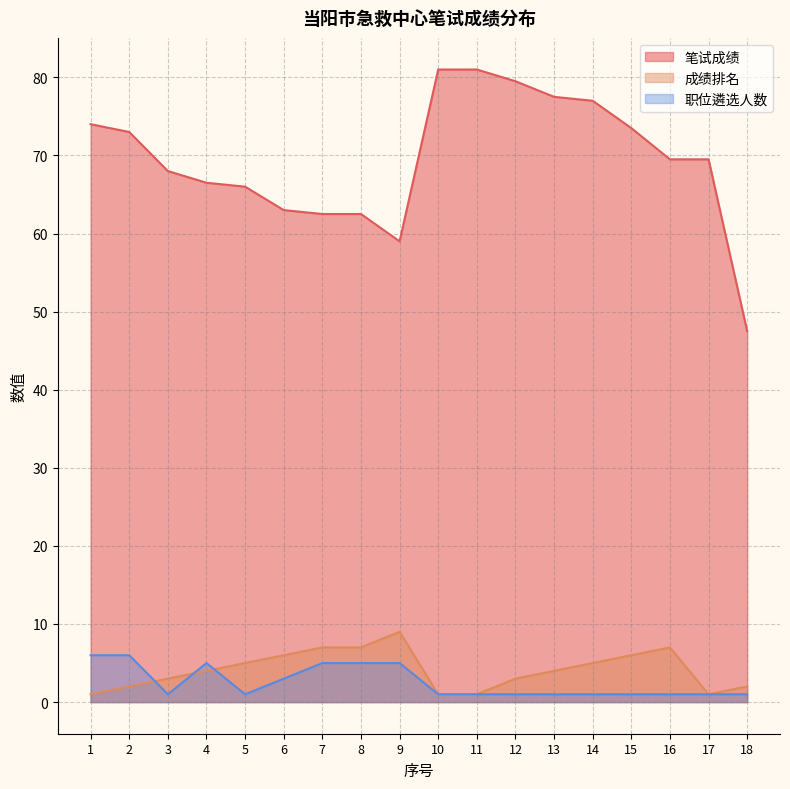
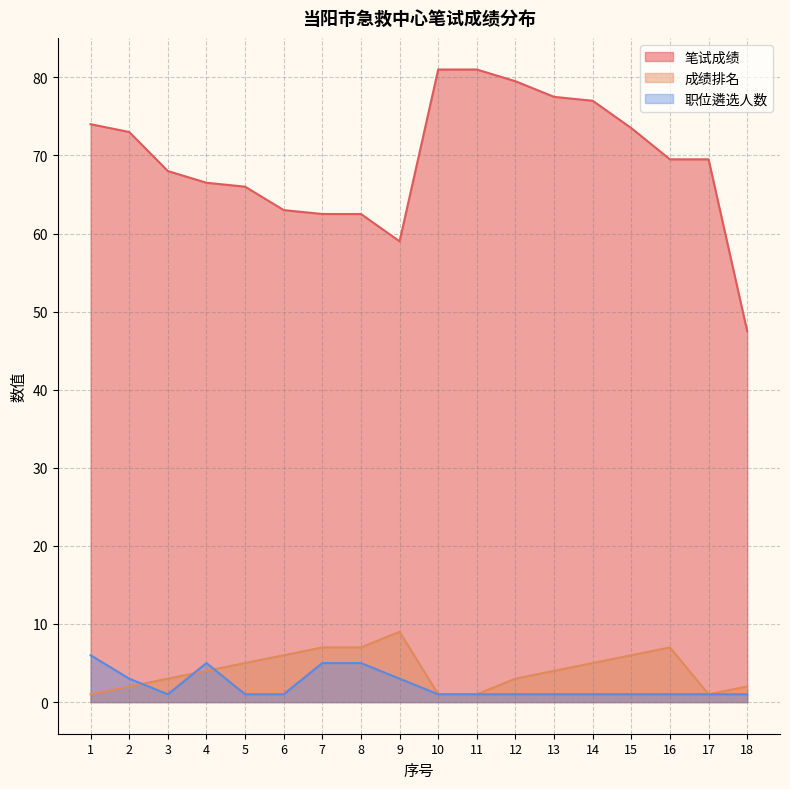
  {
    "职位遴选人数": {
      "1": 6,
-     "2": 6,
+     "2": 3,
      "3": 1,
      "4": 5,
      "5": 1,
-     "6": 3,
+     "6": 1,
      "7": 5,
      "8": 5,
-     "9": 5,
+     "9": 3,
      "12": 1,
      "13": 1,
      "14": 1,
      "15": 1,
      "16": 1,
      "18": 1
    }
  }
